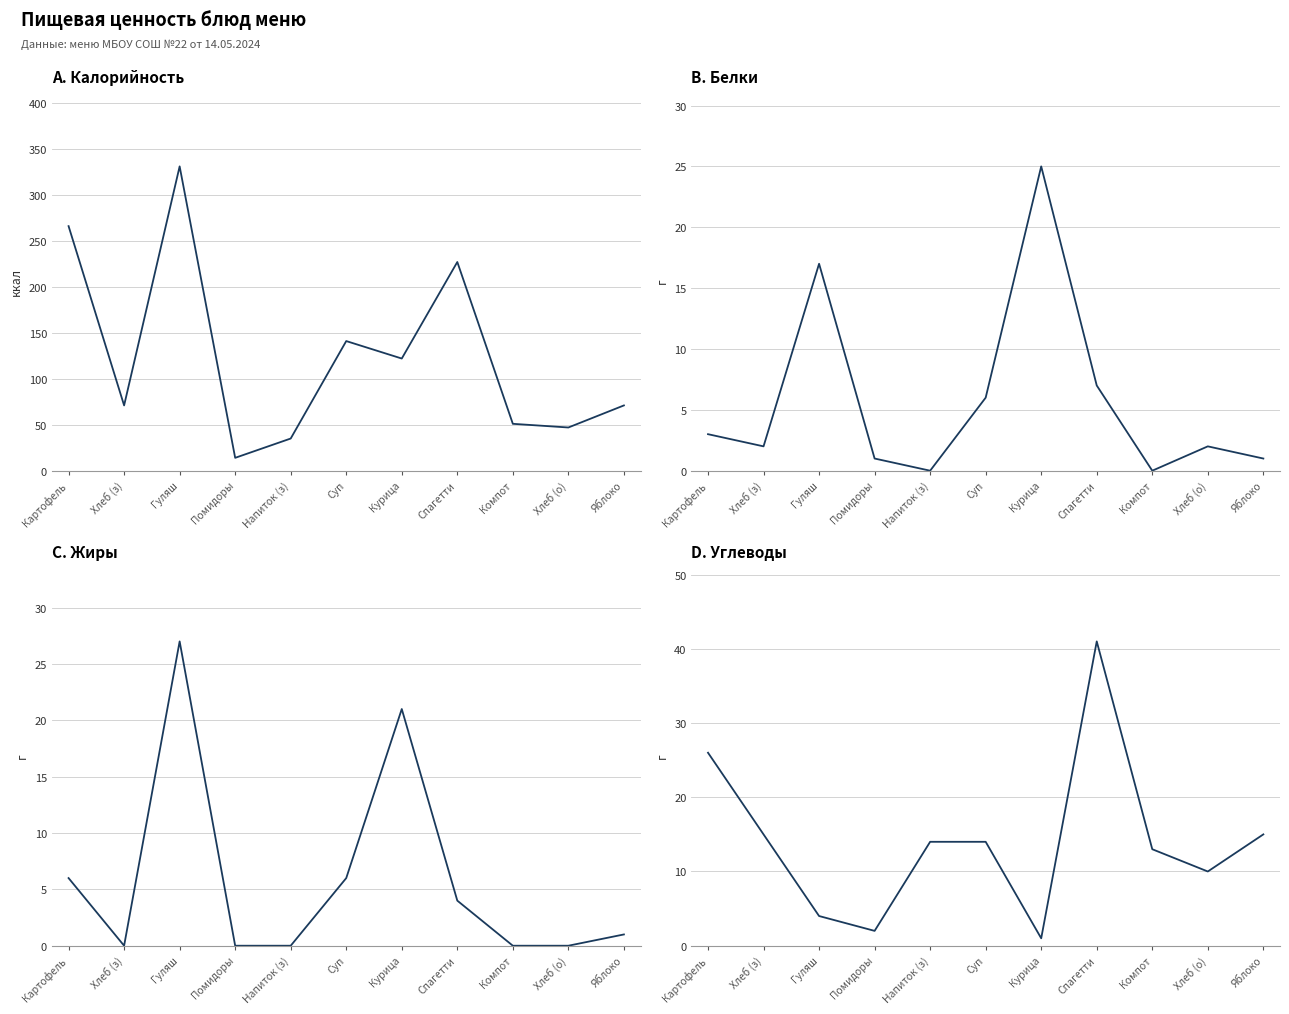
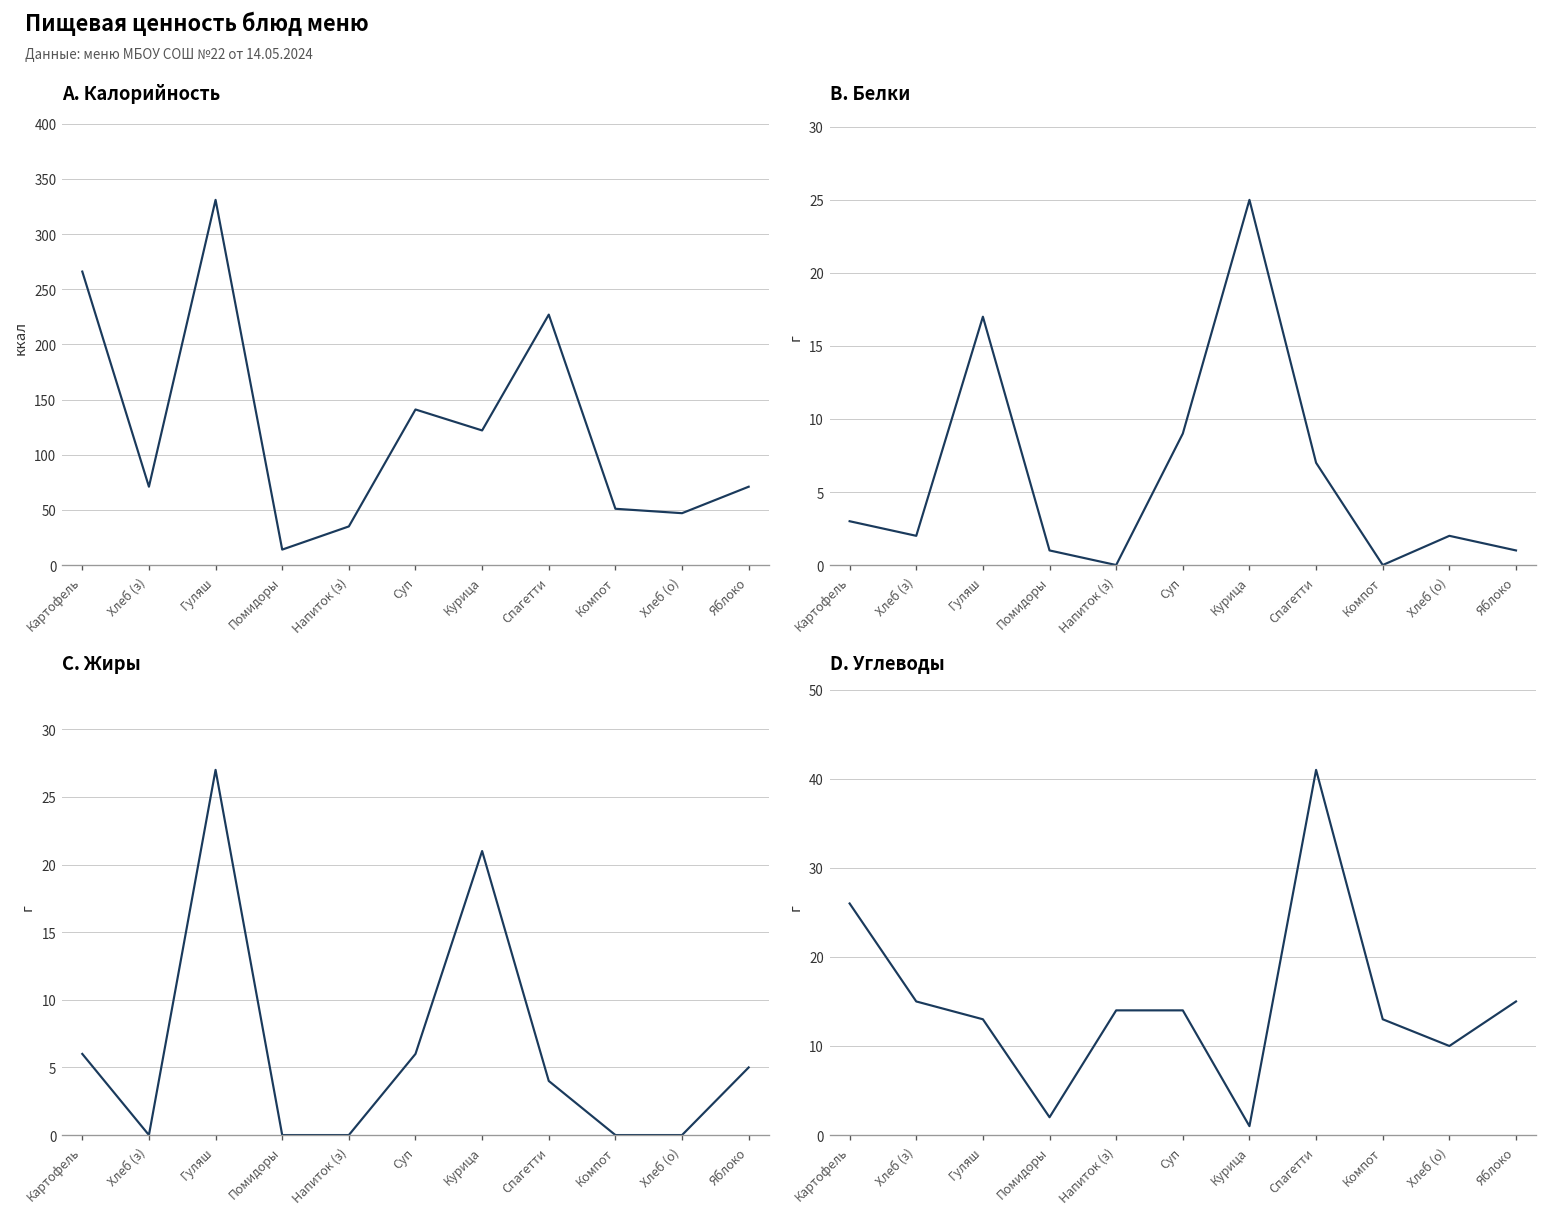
  {
    "A. Калорийность": {
      "Картофель": 270,
      "Хлеб (з)": 70,
      "Гуляш": 330,
      "Помидоры": 10,
      "Напиток (з)": 40,
      "Суп": 140,
      "Курица": 120,
      "Спагетти": 230,
      "Компот": 50,
      "Хлеб (о)": 50,
      "Яблоко": 70
    },
    "B. Белки": {
      "Картофель": 3,
      "Хлеб (з)": 2,
      "Гуляш": 17,
      "Помидоры": 1,
      "Напиток (з)": 0,
-     "Суп": 6,
+     "Суп": 9,
      "Курица": 25,
      "Спагетти": 7,
      "Компот": 0,
      "Хлеб (о)": 2,
      "Яблоко": 1
    },
    "C. Жиры": {
      "Картофель": 6,
      "Хлеб (з)": 0,
      "Гуляш": 27,
      "Помидоры": 0,
      "Напиток (з)": 0,
      "Суп": 6,
      "Курица": 21,
      "Спагетти": 4,
      "Компот": 0,
      "Хлеб (о)": 0,
-     "Яблоко": 1
+     "Яблоко": 5
    },
    "D. Углеводы": {
      "Картофель": 26,
      "Хлеб (з)": 15,
-     "Гуляш": 4,
+     "Гуляш": 13,
      "Помидоры": 2,
      "Напиток (з)": 14,
      "Суп": 14,
      "Курица": 1,
      "Спагетти": 41,
      "Компот": 13,
      "Хлеб (о)": 10,
      "Яблоко": 15
    }
  }
